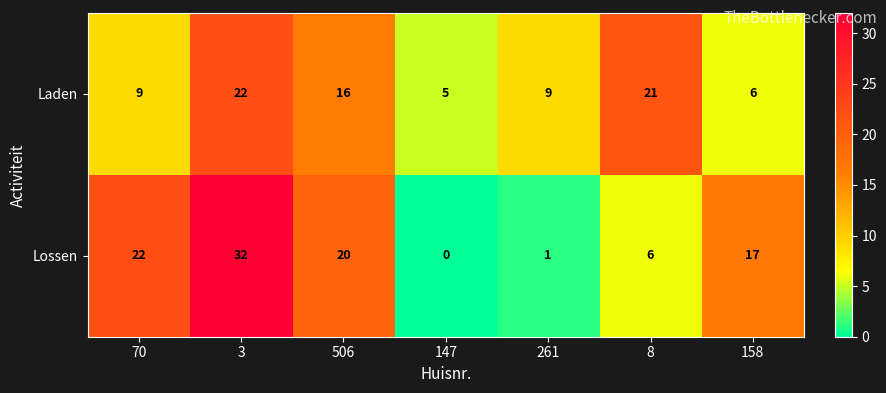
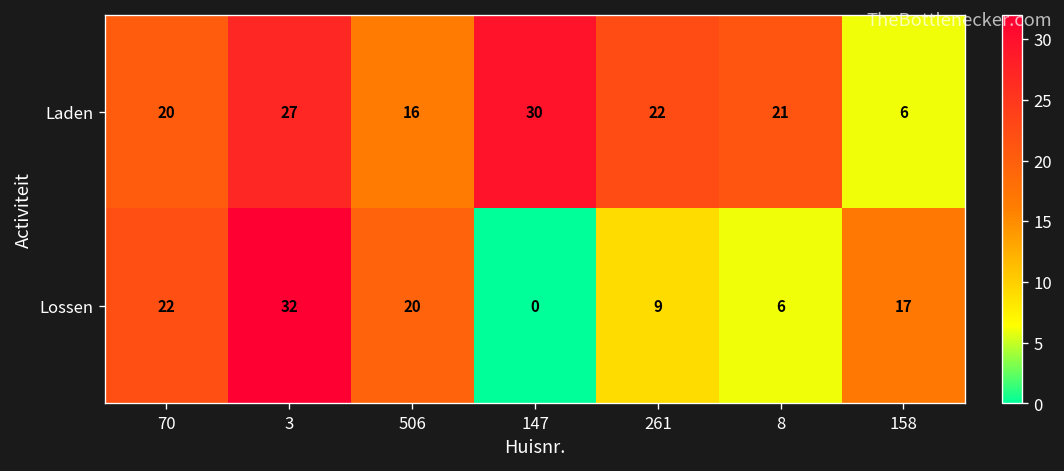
  {
    "Laden": {
-     "70": 9,
-     "3": 22,
+     "70": 20,
+     "3": 27,
      "506": 16,
-     "147": 5,
-     "261": 9,
+     "147": 30,
+     "261": 22,
      "8": 21,
      "158": 6
    },
    "Lossen": {
      "70": 22,
      "3": 32,
      "506": 20,
      "147": 0,
-     "261": 1,
+     "261": 9,
      "8": 6,
      "158": 17
    }
  }
